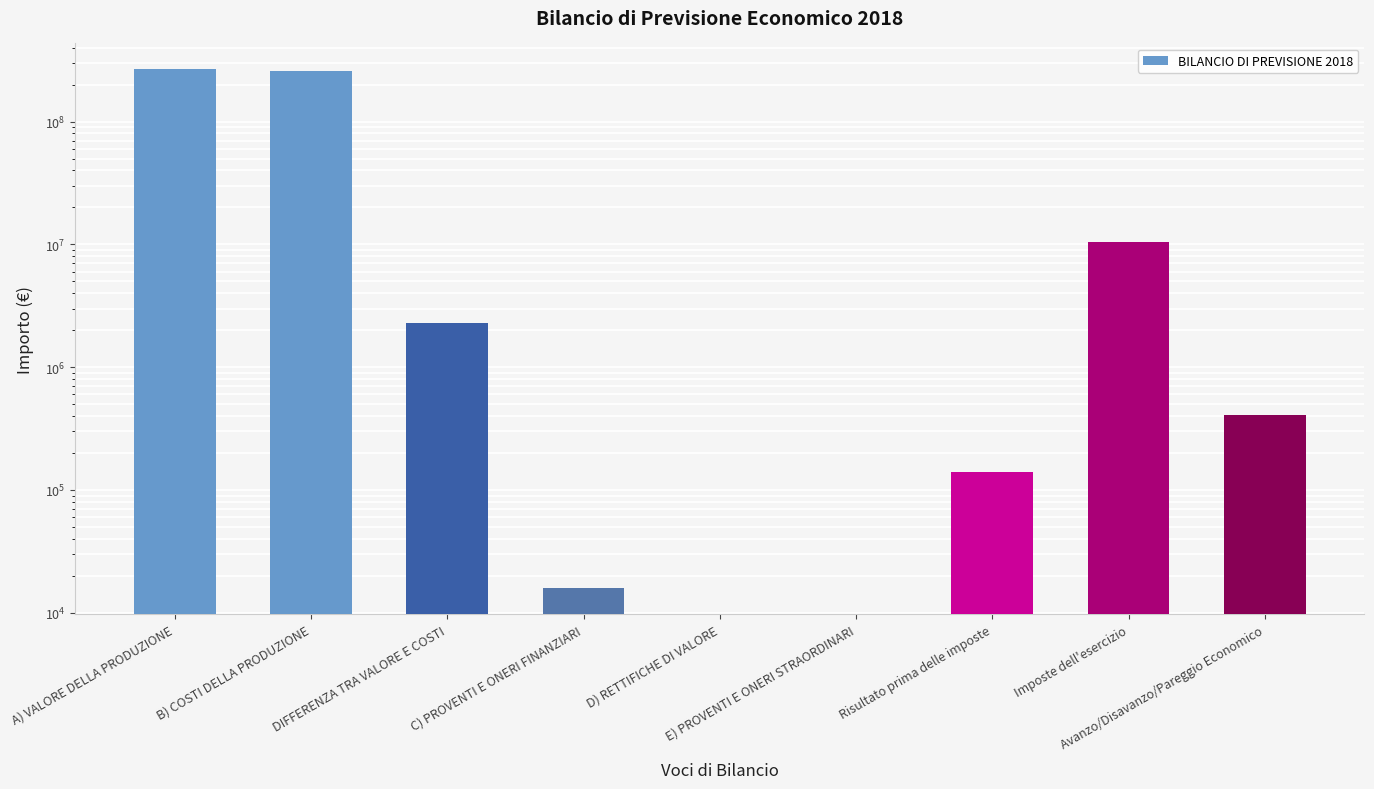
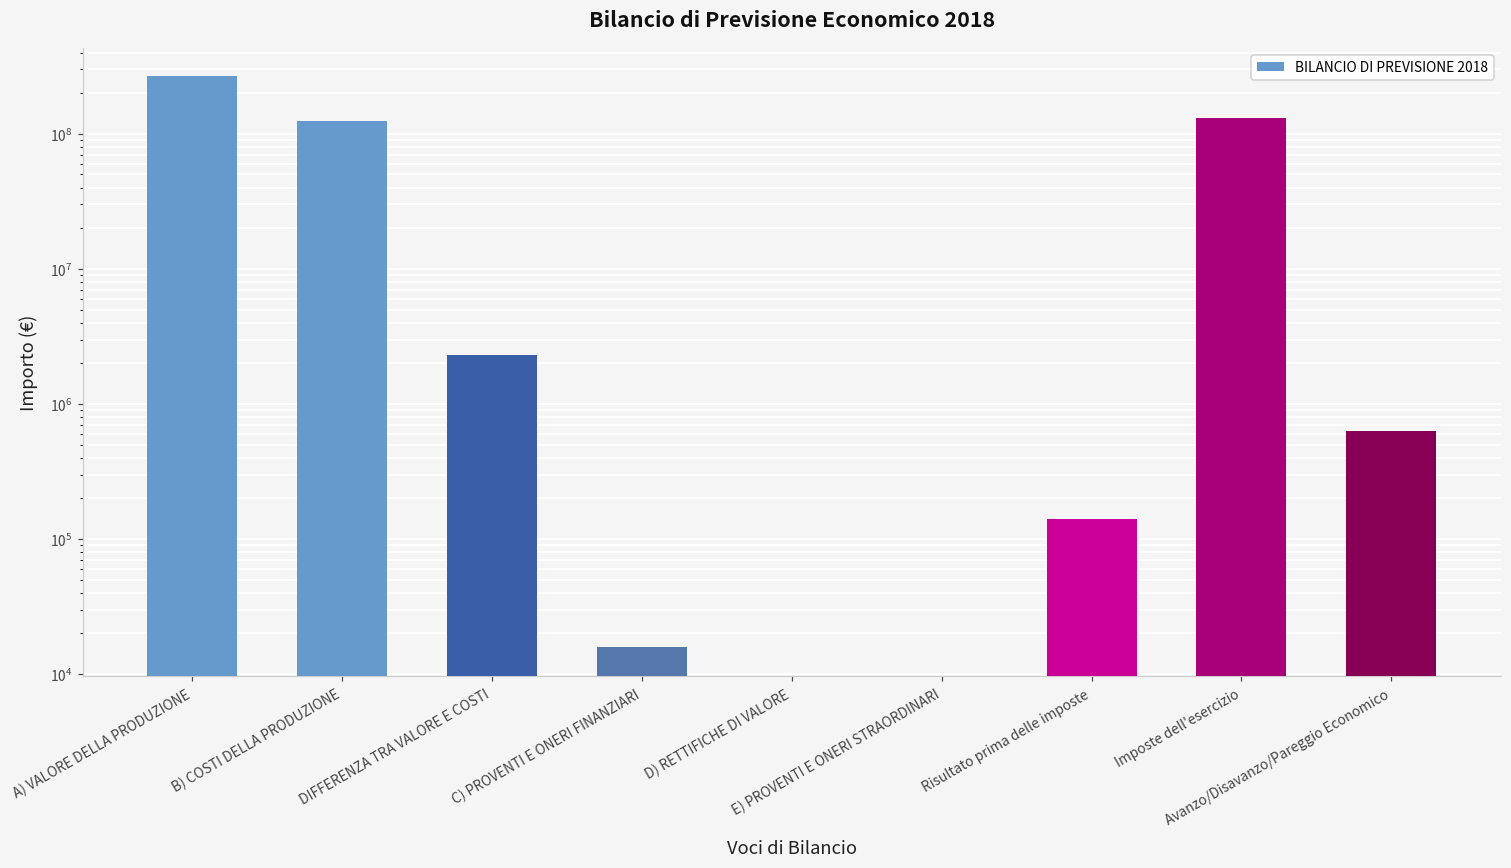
  {
    "A) VALORE DELLA PRODUZIONE": 270000000,
-   "B) COSTI DELLA PRODUZIONE": 260000000,
+   "B) COSTI DELLA PRODUZIONE": 120000000,
    "DIFFERENZA TRA VALORE E COSTI": 2300000,
    "C) PROVENTI E ONERI FINANZIARI": 16000,
    "Risultato prima delle imposte": 140000,
-   "Imposte dell'esercizio": 10000000,
-   "Avanzo/Disavanzo/Pareggio Economico": 410000
+   "Imposte dell'esercizio": 130000000,
+   "Avanzo/Disavanzo/Pareggio Economico": 600000
  }
